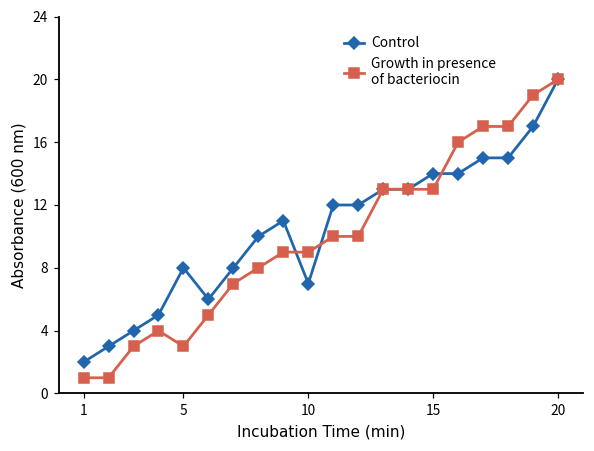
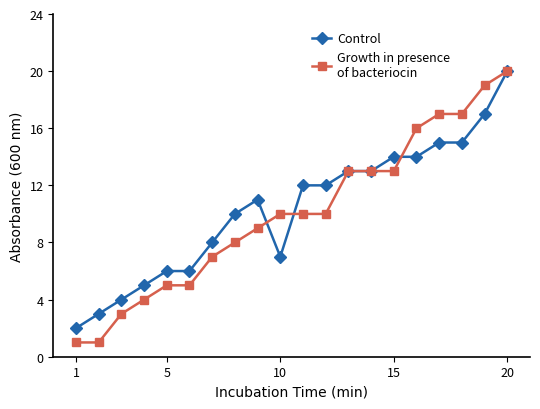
  {
    "Control": {
      "1": 2,
-     "5": 8,
+     "5": 6,
      "10": 7,
      "15": 14
    },
    "Growth in presence of bacteriocin": {
      "1": 1,
-     "5": 3,
-     "10": 9,
+     "5": 5,
+     "10": 10,
      "15": 13
    }
  }
